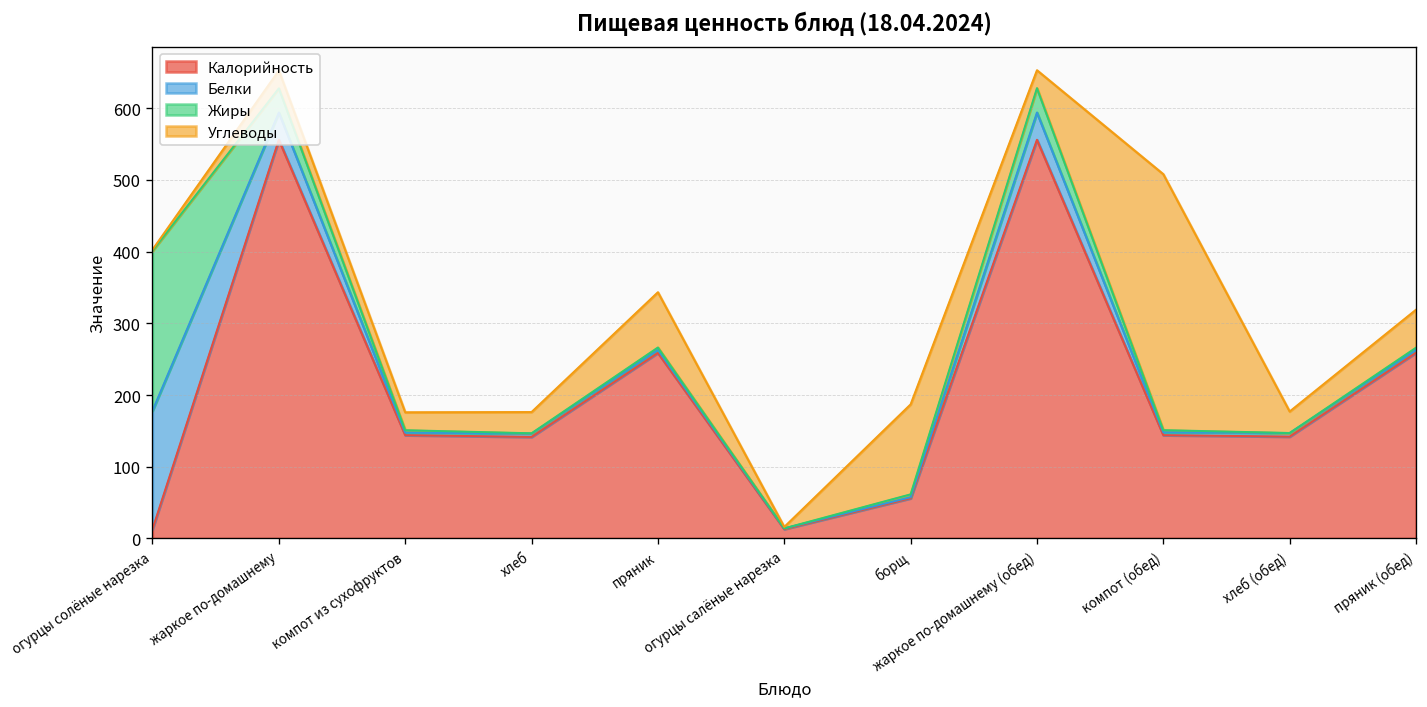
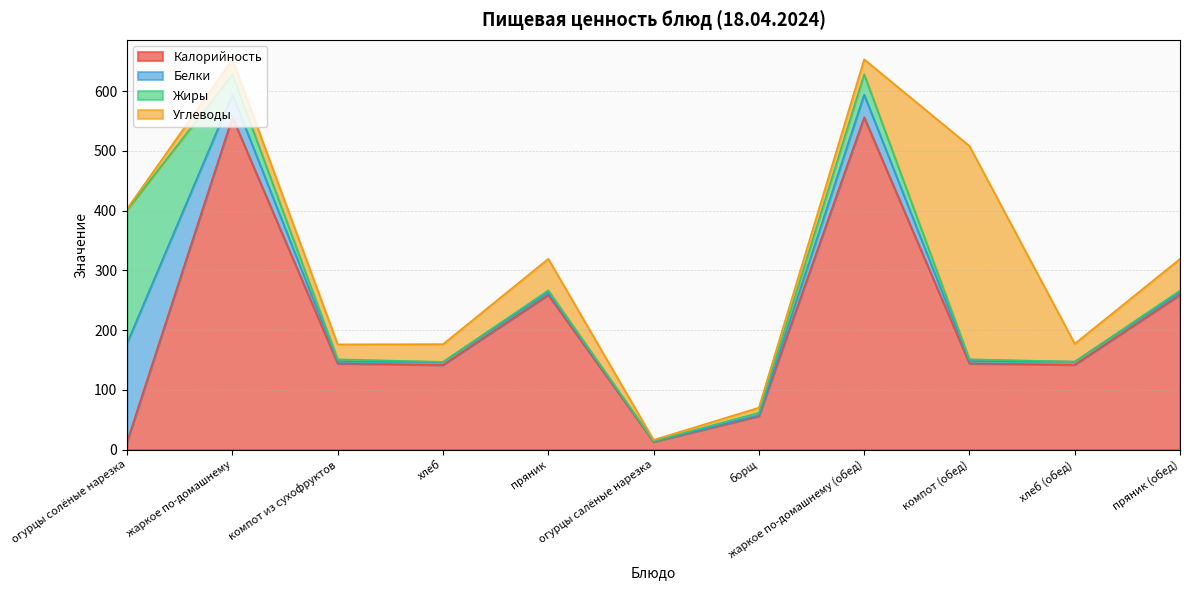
  {
    "Калорийность": {
      "огурцы солёные нарезка": 10,
      "хлеб": 140,
      "жаркое по-домашнему (обед)": 560,
      "хлеб (обед)": 140
    },
    "Белки": {
      "огурцы солёные нарезка": 170,
      "жаркое по-домашнему (обед)": 40
    },
    "Жиры": {
      "жаркое по-домашнему (обед)": 30
    },
    "Углеводы": {
      "компот из сухофруктов": 30,
      "хлеб": 30,
-     "пряник": 80,
-     "борщ": 130,
+     "пряник": 50,
+     "борщ": 10,
      "жаркое по-домашнему (обед)": 30,
      "компот (обед)": 360,
      "хлеб (обед)": 30,
      "пряник (обед)": 50
    }
  }
